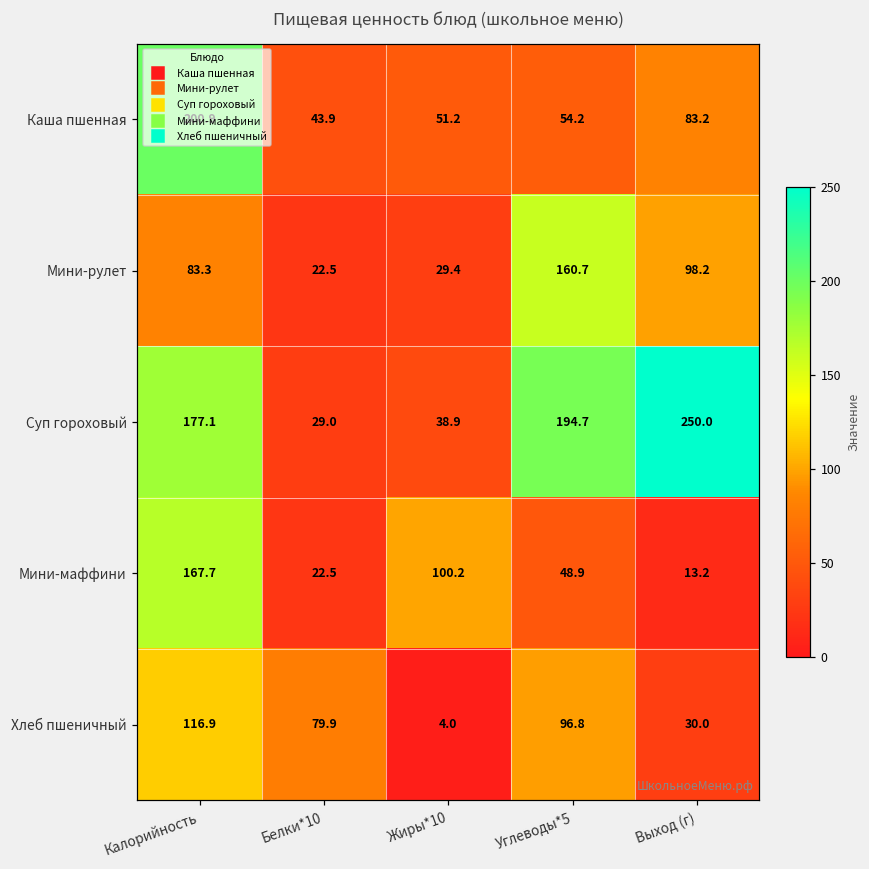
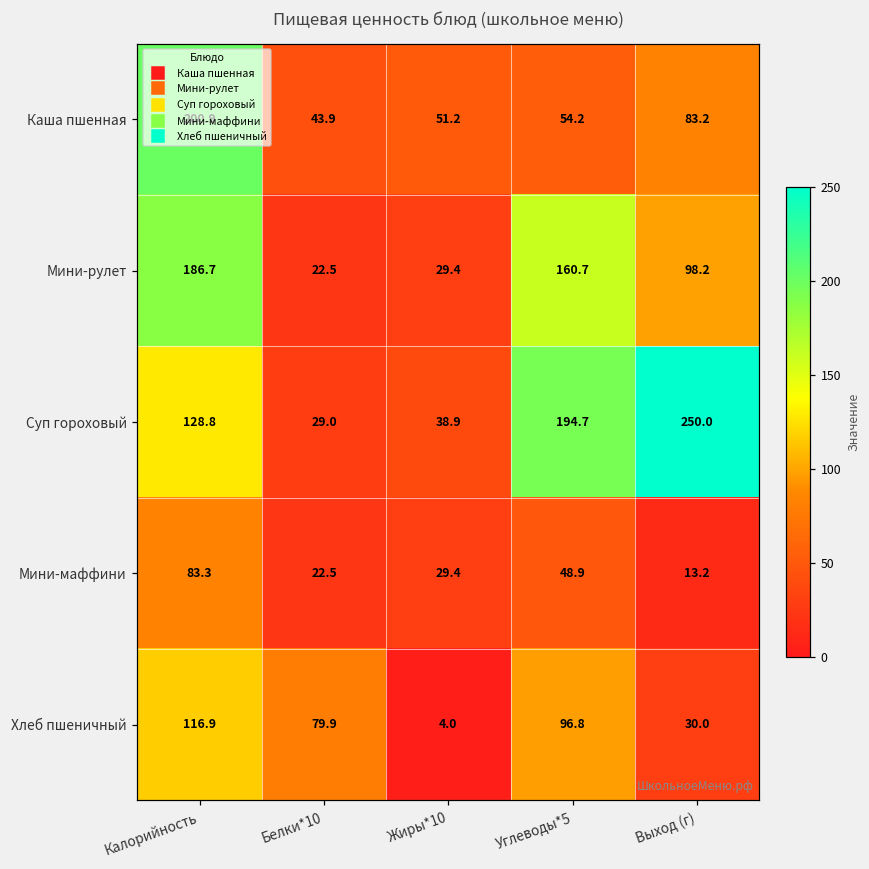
  {
    "Каша пшенная": {
      "Белки*10": 43.9,
      "Жиры*10": 51.2,
      "Углеводы*5": 54.2,
      "Выход (г)": 83.2
    },
    "Мини-рулет": {
-     "Калорийность": 83.3,
+     "Калорийность": 186.7,
      "Белки*10": 22.5,
      "Жиры*10": 29.4,
      "Углеводы*5": 160.7,
      "Выход (г)": 98.2
    },
    "Суп гороховый": {
-     "Калорийность": 177.1,
+     "Калорийность": 128.8,
      "Белки*10": 29.0,
      "Жиры*10": 38.9,
      "Углеводы*5": 194.7,
      "Выход (г)": 250.0
    },
    "Мини-маффини": {
-     "Калорийность": 167.7,
+     "Калорийность": 83.3,
      "Белки*10": 22.5,
-     "Жиры*10": 100.2,
+     "Жиры*10": 29.4,
      "Углеводы*5": 48.9,
      "Выход (г)": 13.2
    },
    "Хлеб пшеничный": {
      "Калорийность": 116.9,
      "Белки*10": 79.9,
      "Жиры*10": 4.0,
      "Углеводы*5": 96.8
    }
  }
